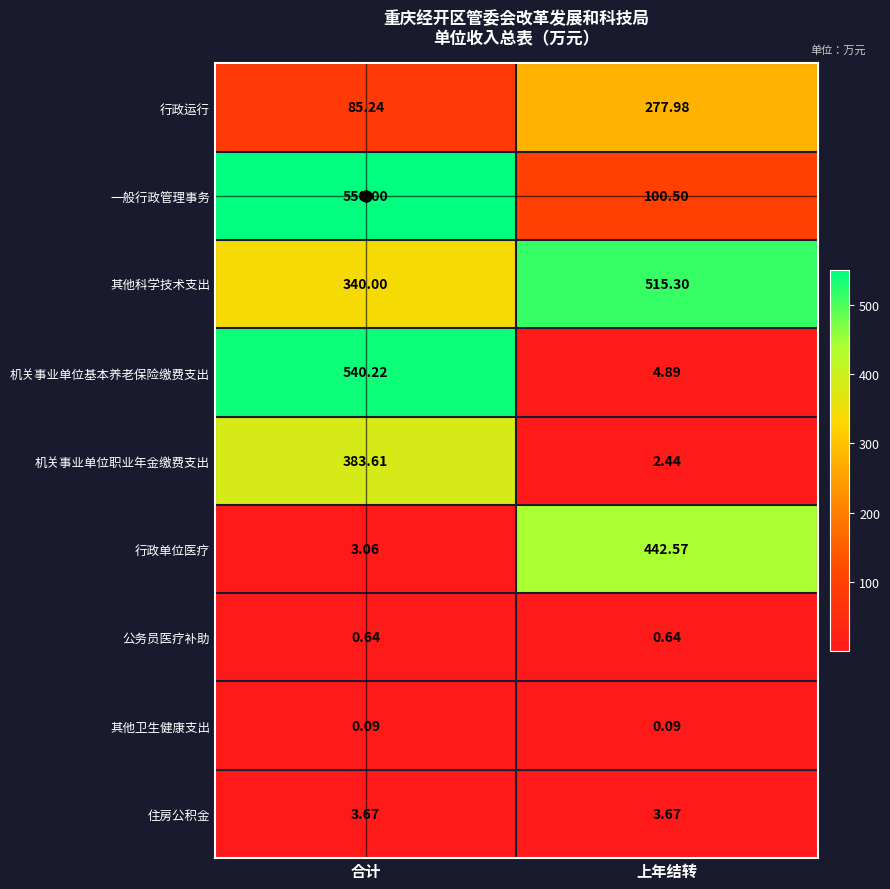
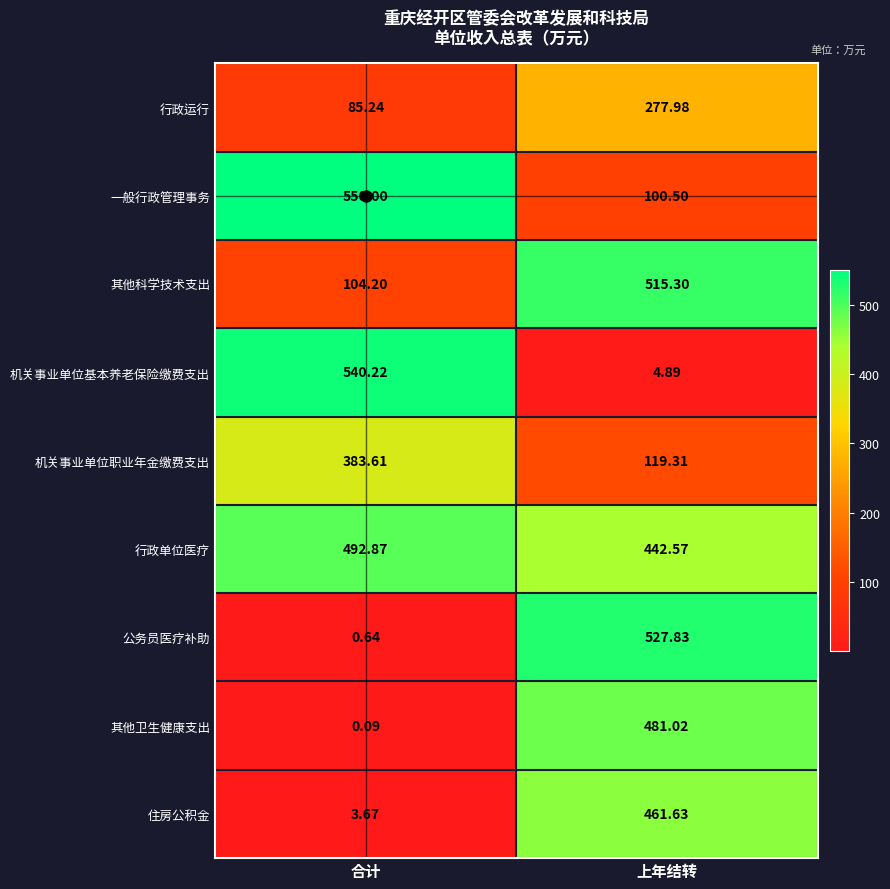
  {
    "行政运行": {
      "合计": 85.24,
      "上年结转": 277.98
    },
    "一般行政管理事务": {
      "上年结转": 100.50
    },
    "其他科学技术支出": {
-     "合计": 340.00,
+     "合计": 104.20,
      "上年结转": 515.30
    },
    "机关事业单位基本养老保险缴费支出": {
      "合计": 540.22,
      "上年结转": 4.89
    },
    "机关事业单位职业年金缴费支出": {
      "合计": 383.61,
-     "上年结转": 2.44
+     "上年结转": 119.31
    },
    "行政单位医疗": {
-     "合计": 3.06,
+     "合计": 492.87,
      "上年结转": 442.57
    },
    "公务员医疗补助": {
      "合计": 0.64,
-     "上年结转": 0.64
+     "上年结转": 527.83
    },
    "其他卫生健康支出": {
      "合计": 0.09,
-     "上年结转": 0.09
+     "上年结转": 481.02
    },
    "住房公积金": {
      "合计": 3.67,
-     "上年结转": 3.67
+     "上年结转": 461.63
    }
  }
